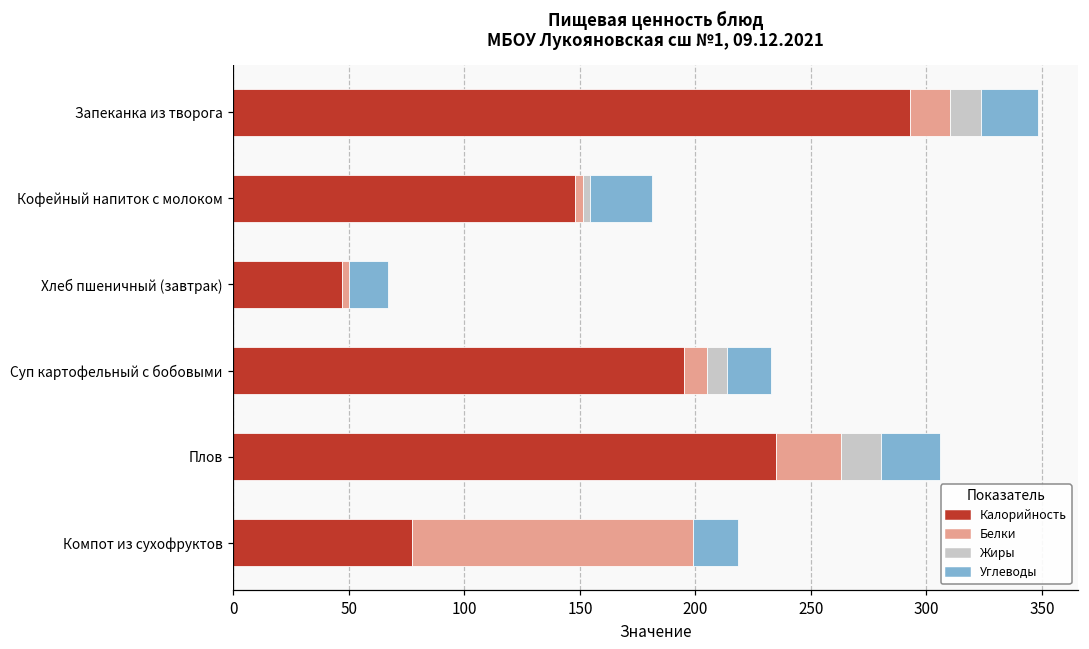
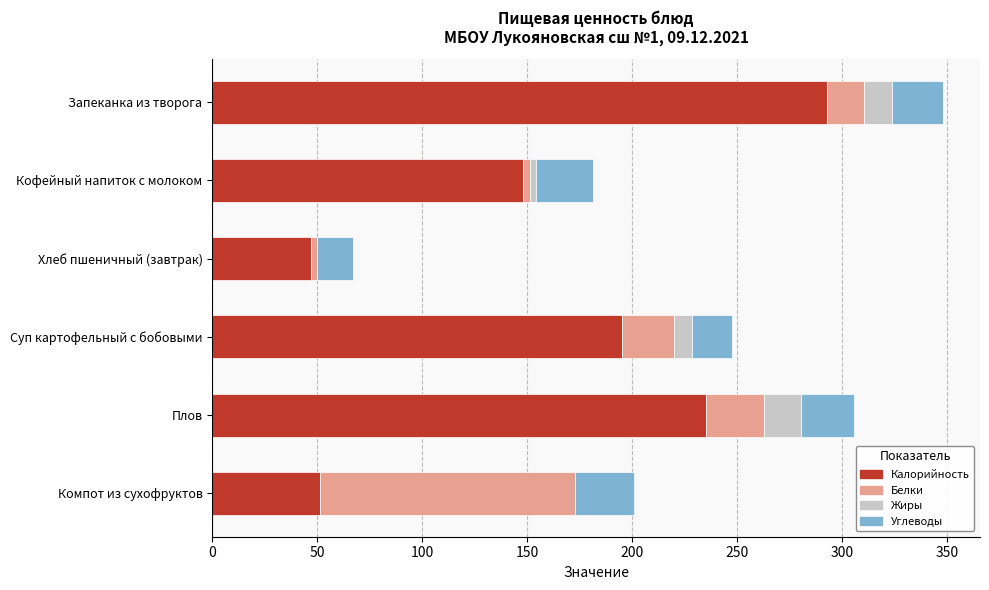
  {
    "Калорийность": {
      "Запеканка из творога": 293,
      "Кофейный напиток с молоком": 148,
      "Хлеб пшеничный (завтрак)": 47,
      "Суп картофельный с бобовыми": 195,
      "Плов": 235,
-     "Компот из сухофруктов": 77
+     "Компот из сухофруктов": 51
    },
    "Белки": {
      "Запеканка из творога": 18,
      "Кофейный напиток с молоком": 3,
      "Хлеб пшеничный (завтрак)": 3,
-     "Суп картофельный с бобовыми": 10,
+     "Суп картофельный с бобовыми": 25,
      "Плов": 28,
      "Компот из сухофруктов": 122
    },
    "Жиры": {
      "Запеканка из творога": 13,
      "Кофейный напиток с молоком": 3,
      "Хлеб пшеничный (завтрак)": 0,
      "Суп картофельный с бобовыми": 9,
      "Плов": 17,
      "Компот из сухофруктов": 0
    },
    "Углеводы": {
      "Запеканка из творога": 25,
      "Кофейный напиток с молоком": 27,
      "Хлеб пшеничный (завтрак)": 17,
      "Суп картофельный с бобовыми": 19,
      "Плов": 25,
-     "Компот из сухофруктов": 19
+     "Компот из сухофруктов": 28
    }
  }
